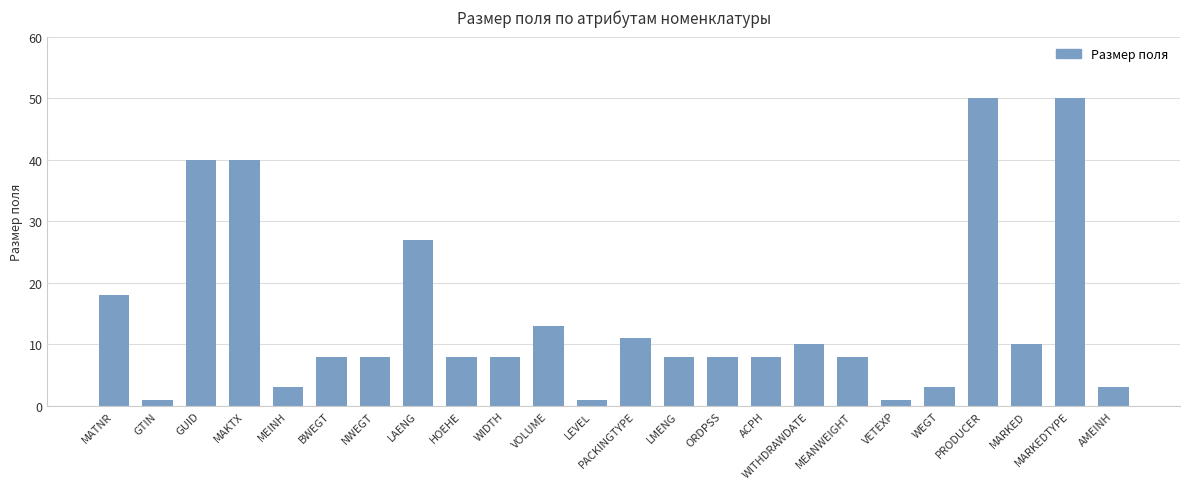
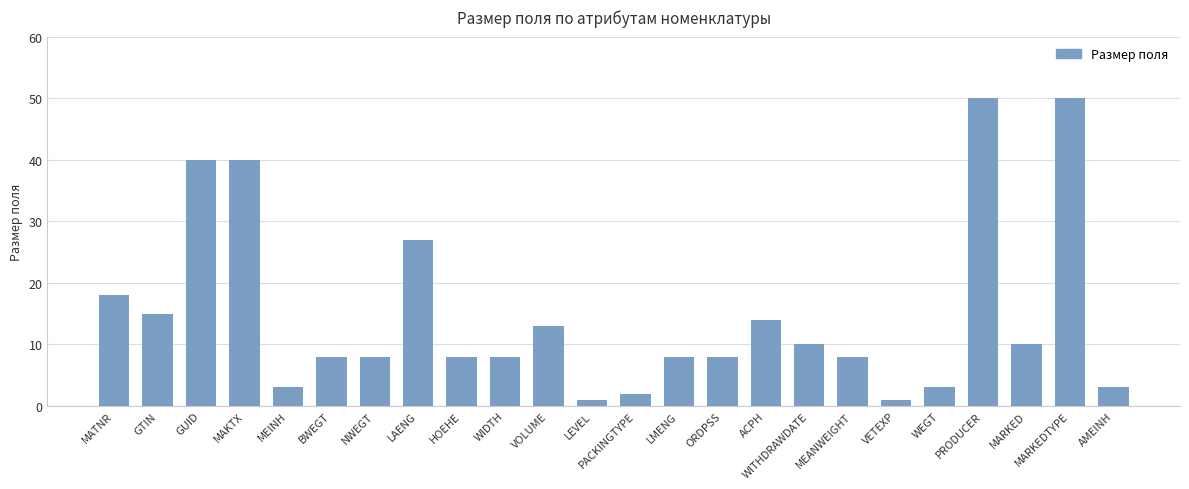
  {
    "MATNR": 18,
-   "GTIN": 1,
+   "GTIN": 15,
    "GUID": 40,
    "MAKTX": 40,
    "MEINH": 3,
    "BWEGT": 8,
    "NWEGT": 8,
    "LAENG": 27,
    "HOEHE": 8,
    "WIDTH": 8,
    "VOLUME": 13,
    "LEVEL": 1,
-   "PACKINGTYPE": 11,
+   "PACKINGTYPE": 2,
    "LMENG": 8,
    "ORDPSS": 8,
-   "ACPH": 8,
+   "ACPH": 14,
    "WITHDRAWDATE": 10,
    "MEANWEIGHT": 8,
    "VETEXP": 1,
    "WEGT": 3,
    "PRODUCER": 50,
    "MARKED": 10,
    "MARKEDTYPE": 50,
    "AMEINH": 3
  }
